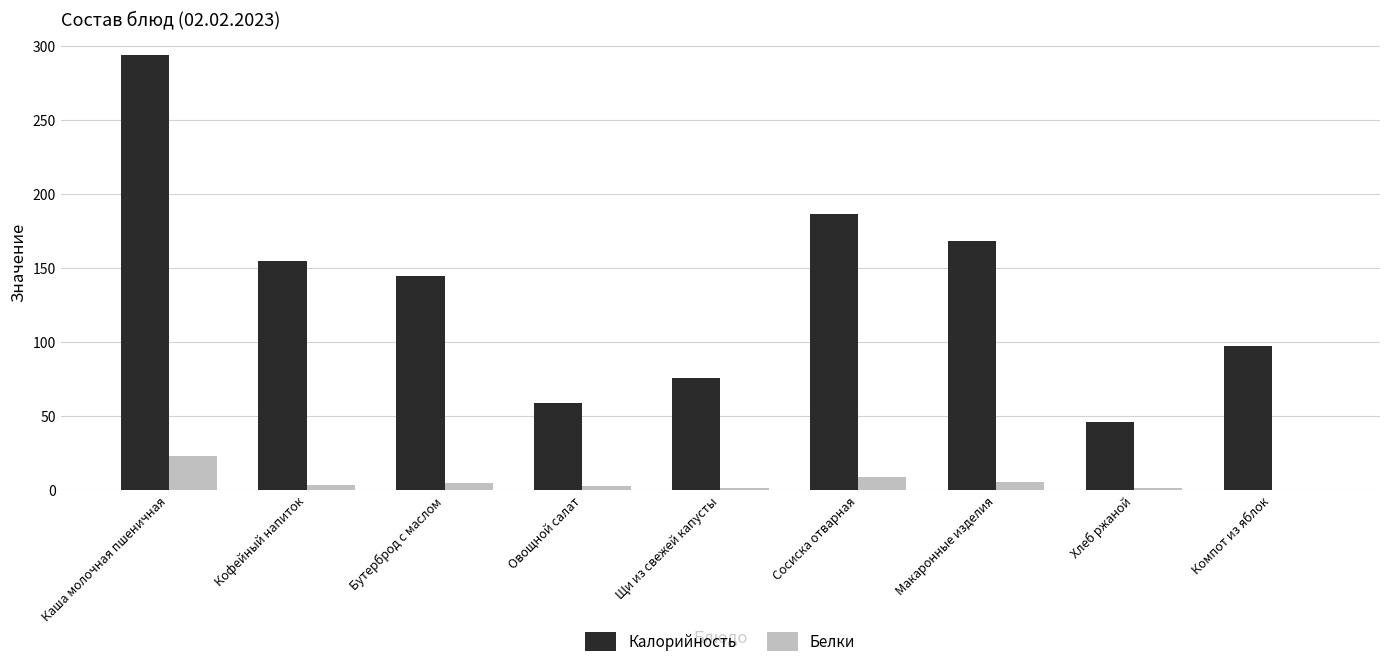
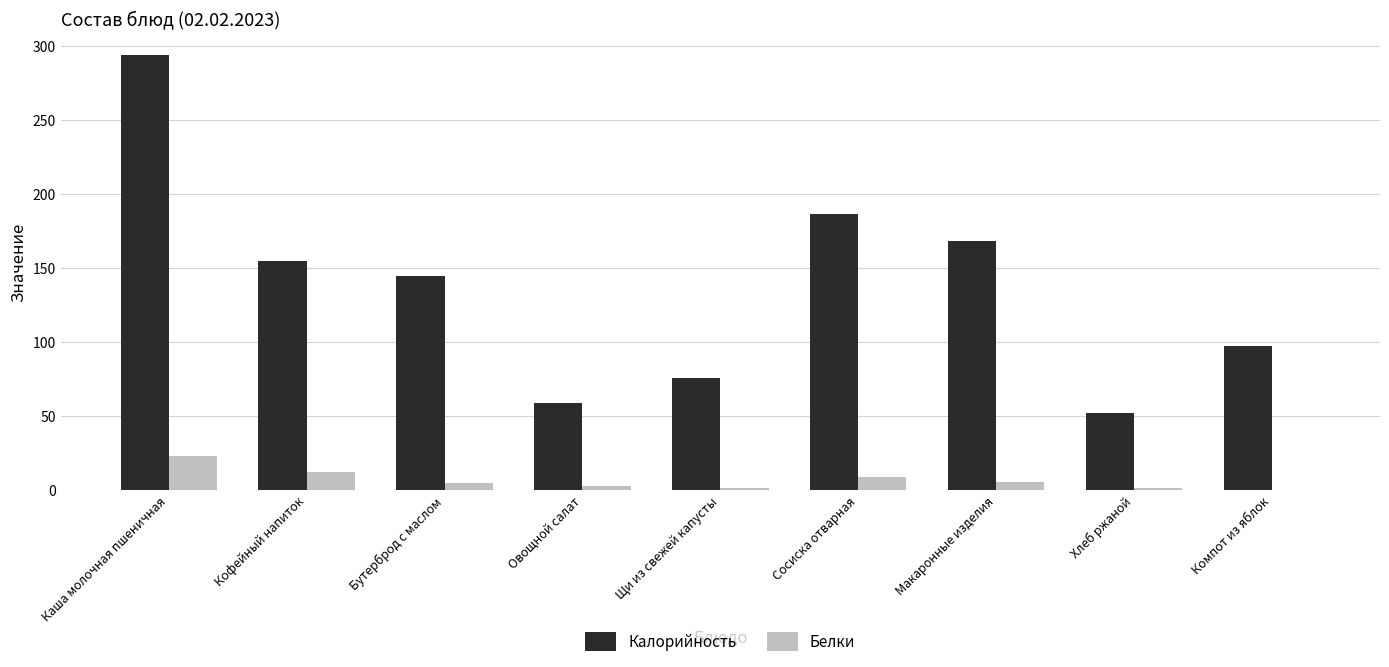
  {
    "Калорийность": {
      "Каша молочная пшеничная": 294,
      "Кофейный напиток": 155,
      "Бутерброд с маслом": 145,
      "Овощной салат": 59,
      "Щи из свежей капусты": 76,
      "Сосиска отварная": 187,
      "Макаронные изделия": 168,
-     "Хлеб ржаной": 46,
+     "Хлеб ржаной": 52,
      "Компот из яблок": 98
    },
    "Белки": {
      "Каша молочная пшеничная": 23,
-     "Кофейный напиток": 4,
+     "Кофейный напиток": 12,
      "Бутерброд с маслом": 5,
      "Овощной салат": 3,
      "Щи из свежей капусты": 2,
      "Сосиска отварная": 9,
      "Макаронные изделия": 6,
      "Хлеб ржаной": 2
    }
  }
